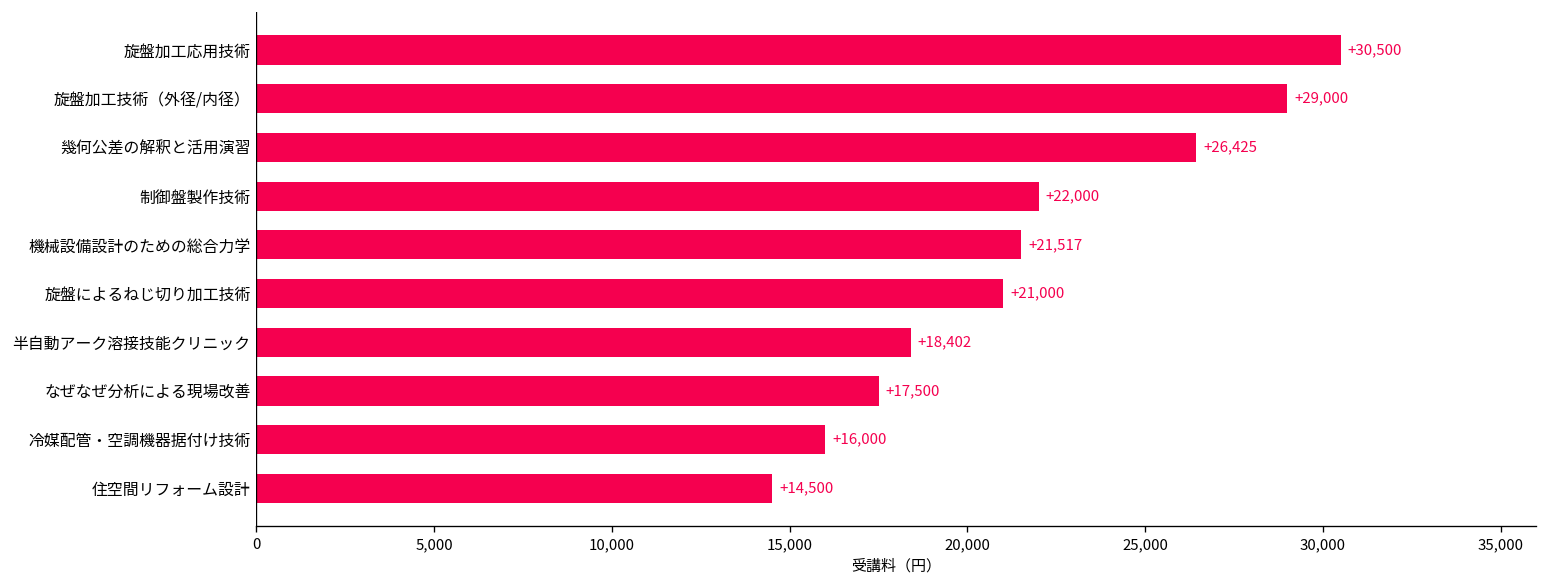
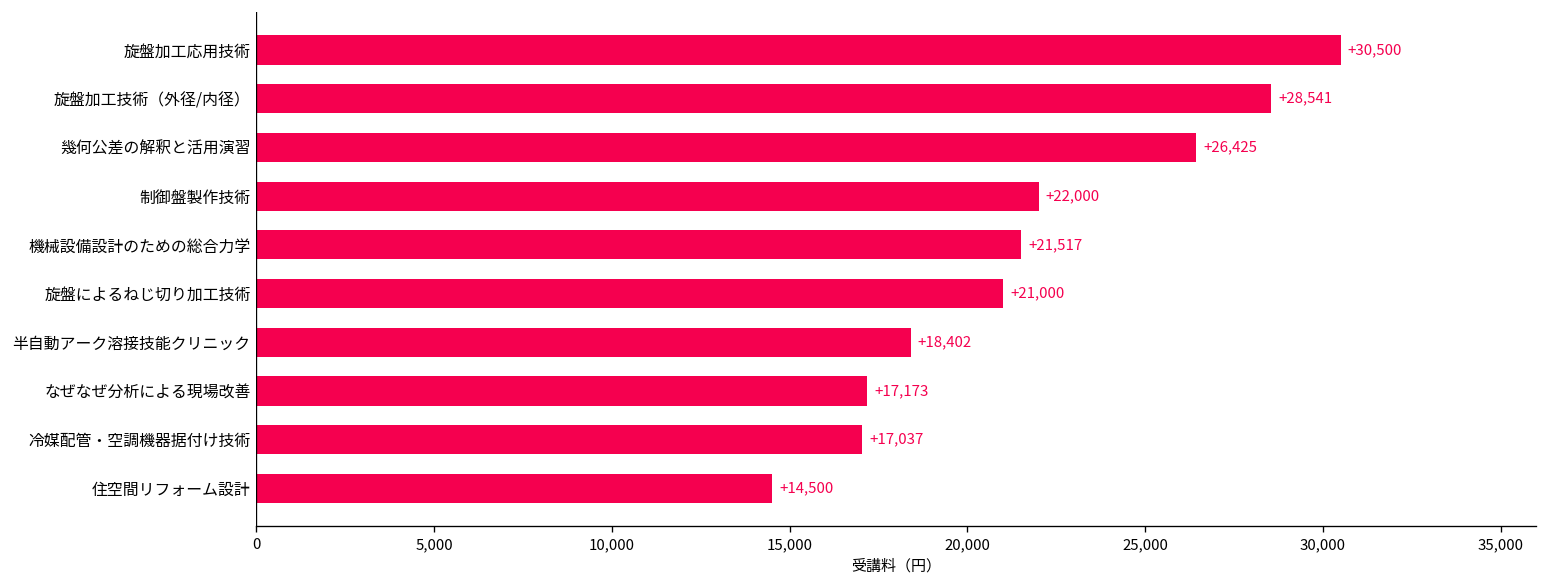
  {
    "旋盤加工応用技術": "+30,500",
-   "旋盤加工技術（外径/内径）": "+29,000",
+   "旋盤加工技術（外径/内径）": "+28,541",
    "幾何公差の解釈と活用演習": "+26,425",
    "制御盤製作技術": "+22,000",
    "機械設備設計のための総合力学": "+21,517",
    "旋盤によるねじ切り加工技術": "+21,000",
    "半自動アーク溶接技能クリニック": "+18,402",
-   "なぜなぜ分析による現場改善": "+17,500",
-   "冷媒配管・空調機器据付け技術": "+16,000",
+   "なぜなぜ分析による現場改善": "+17,173",
+   "冷媒配管・空調機器据付け技術": "+17,037",
    "住空間リフォーム設計": "+14,500"
  }
